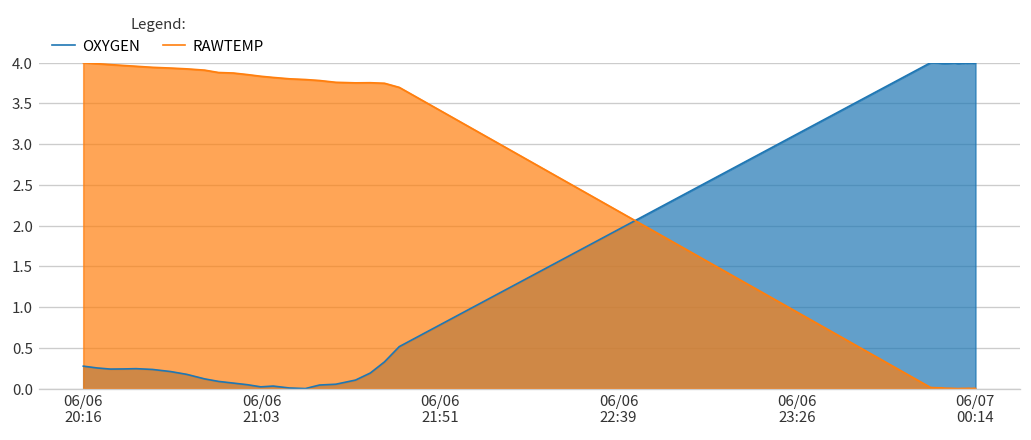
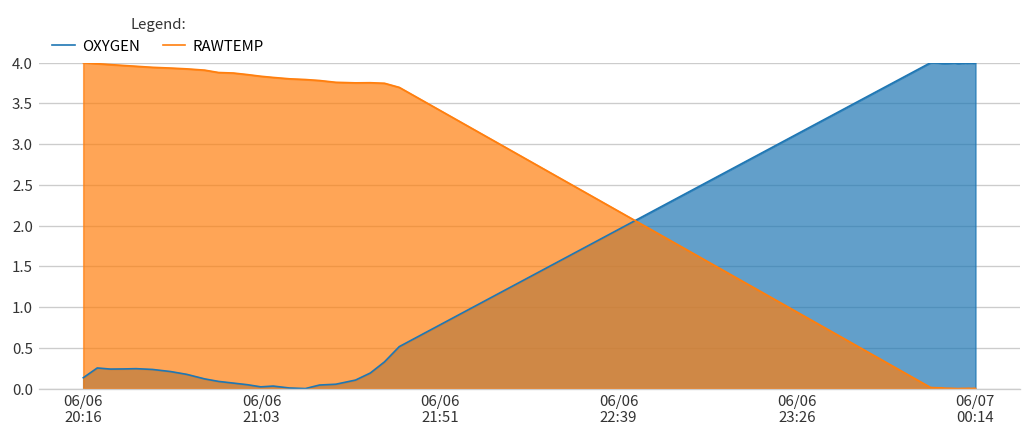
  {
    "OXYGEN": {
-     "06/06 20:16": 0.3,
+     "06/06 20:16": 0.1,
      "06/07 00:14": 4.0
    },
    "RAWTEMP": {
      "06/06 20:16": 4.0,
      "06/07 00:14": 0.0
    }
  }
